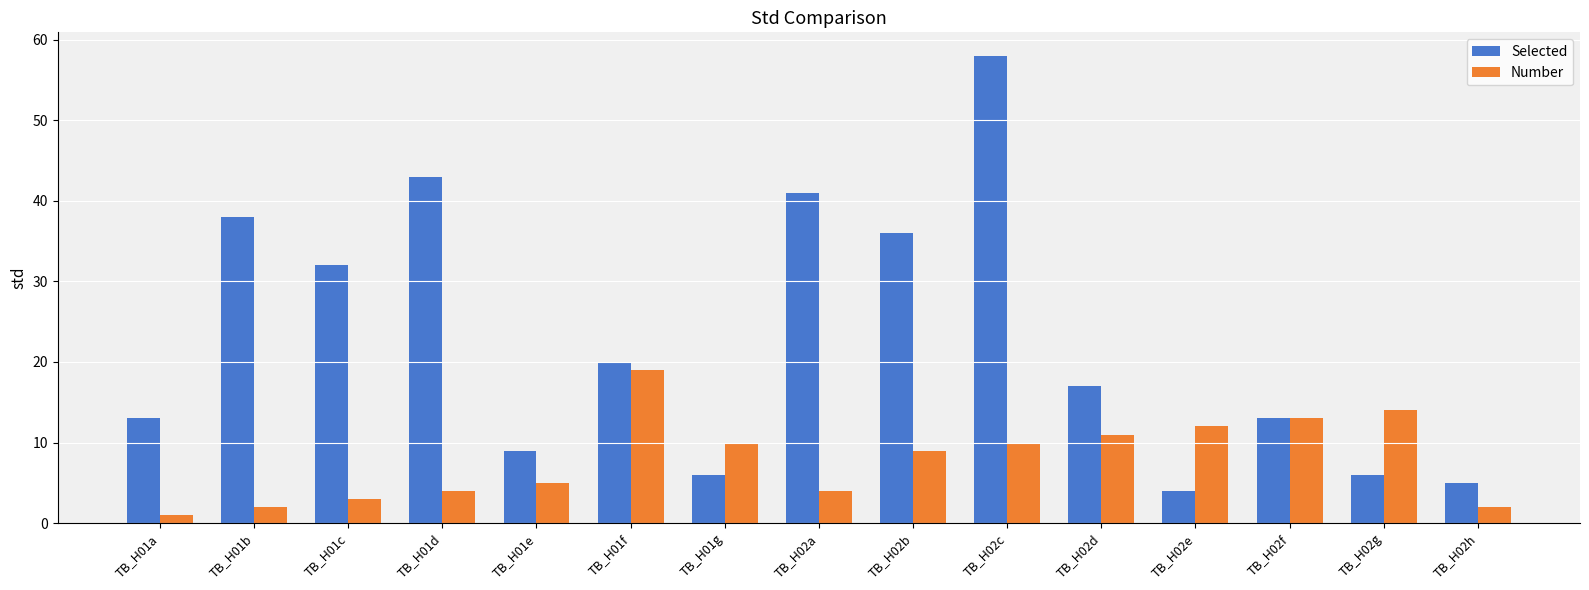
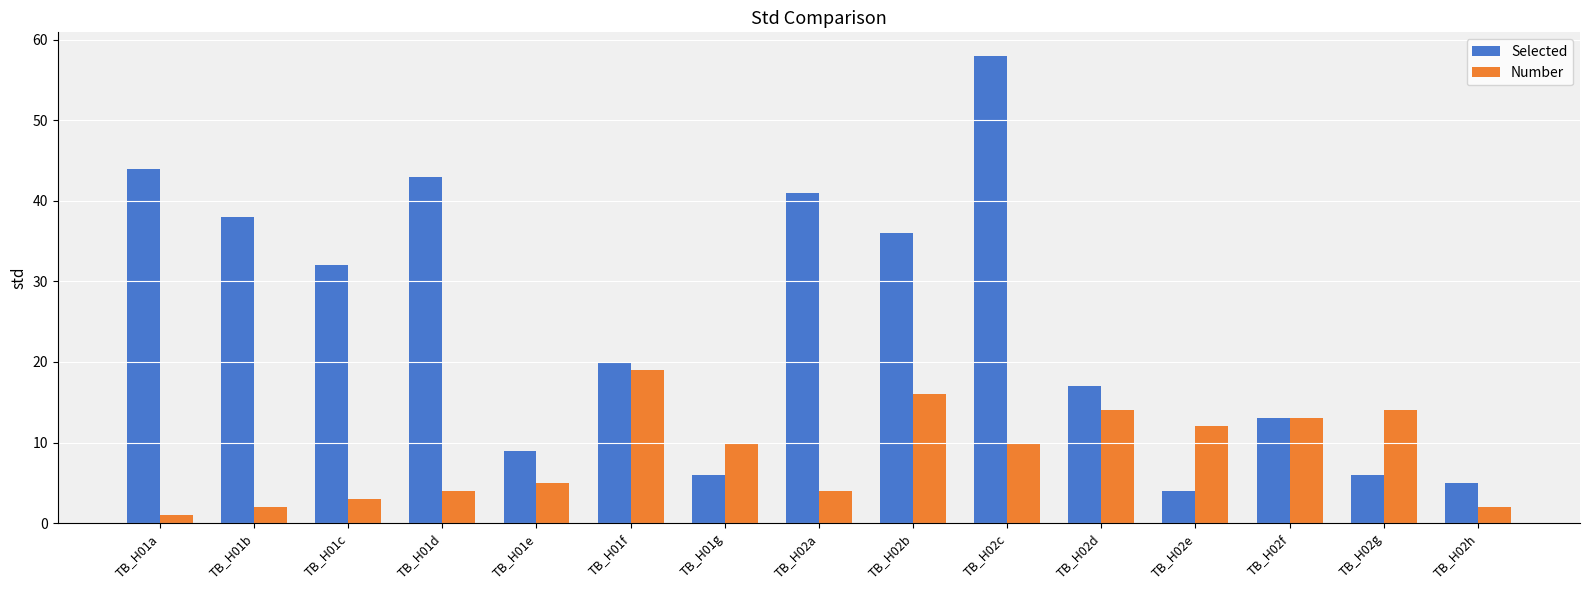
  {
    "Selected": {
-     "TB_H01a": 13,
+     "TB_H01a": 44,
      "TB_H01b": 38,
      "TB_H01c": 32,
      "TB_H01d": 43,
      "TB_H01e": 9,
      "TB_H01f": 20,
      "TB_H01g": 6,
      "TB_H02a": 41,
      "TB_H02b": 36,
      "TB_H02c": 58,
      "TB_H02d": 17,
      "TB_H02e": 4,
      "TB_H02f": 13,
      "TB_H02g": 6,
      "TB_H02h": 5
    },
    "Number": {
      "TB_H01a": 1,
      "TB_H01b": 2,
      "TB_H01c": 3,
      "TB_H01d": 4,
      "TB_H01e": 5,
      "TB_H01f": 19,
      "TB_H01g": 10,
      "TB_H02a": 4,
-     "TB_H02b": 9,
+     "TB_H02b": 16,
      "TB_H02c": 10,
-     "TB_H02d": 11,
+     "TB_H02d": 14,
      "TB_H02e": 12,
      "TB_H02f": 13,
      "TB_H02g": 14,
      "TB_H02h": 2
    }
  }
